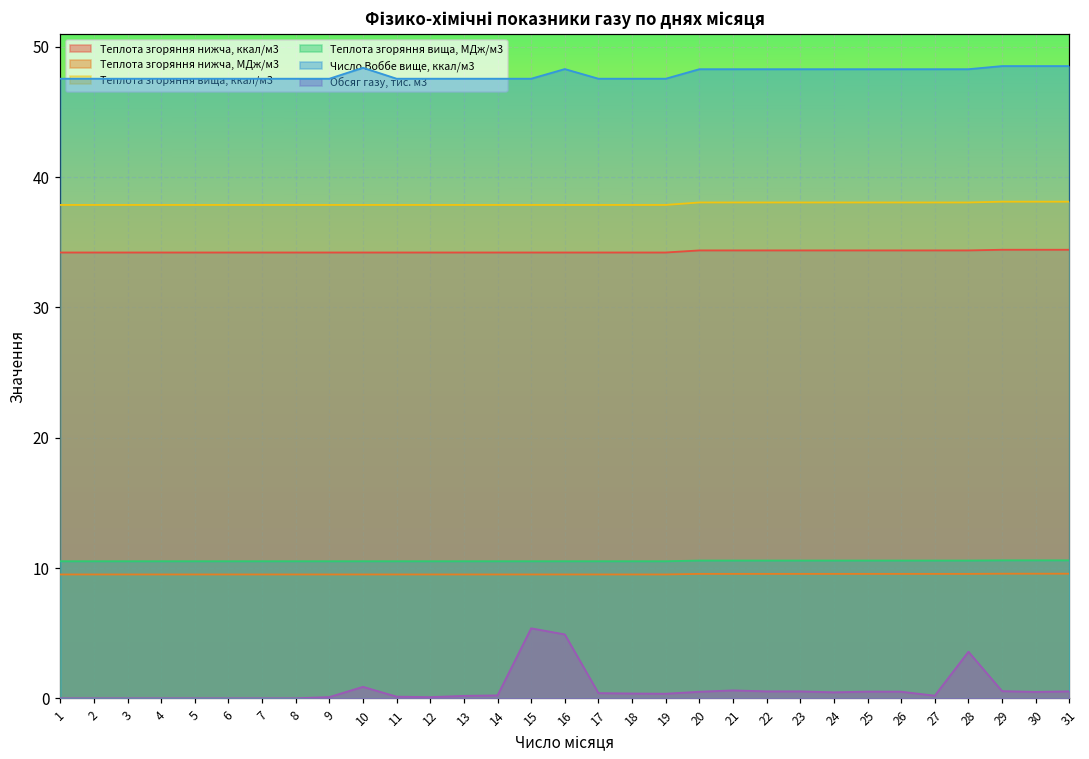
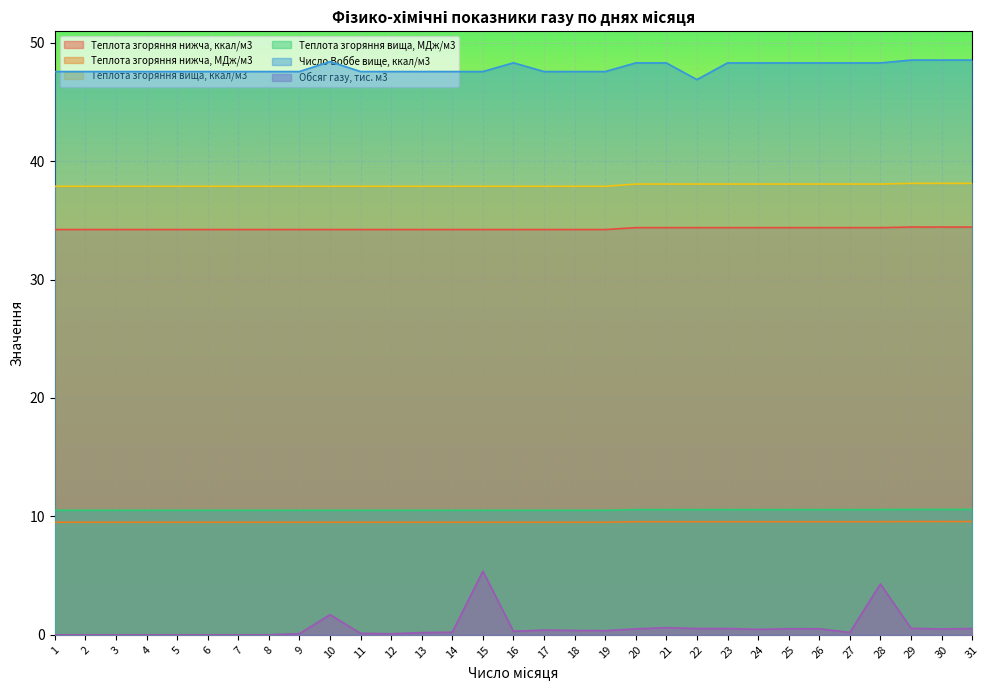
  {
    "Теплота згоряння вища, МДж/м3": {
      "1": 10.5,
      "2": 10.5,
      "3": 10.5,
      "4": 10.5,
      "5": 10.5,
      "6": 10.5,
      "7": 10.5,
      "8": 10.5,
      "9": 10.5,
      "10": 10.5,
      "11": 10.5,
      "12": 10.5,
      "13": 10.5,
      "14": 10.5,
      "15": 10.5,
      "16": 10.5,
      "17": 10.5,
      "18": 10.5,
      "19": 10.5,
      "20": 10.6,
      "21": 10.6,
      "22": 10.6,
      "23": 10.6,
      "24": 10.6,
      "25": 10.6,
      "26": 10.6,
      "27": 10.6,
      "28": 10.6,
      "29": 10.6,
      "30": 10.6,
      "31": 10.6
    },
    "Число Воббе вище, ккал/м3": {
      "1": 47.6,
      "15": 47.6,
      "16": 48.3,
      "17": 47.6,
      "18": 47.6,
      "19": 47.6,
      "20": 48.3,
      "21": 48.3,
-     "22": 48.3,
+     "22": 46.9,
      "23": 48.3,
      "24": 48.3,
      "25": 48.3,
      "26": 48.3,
      "27": 48.3,
      "28": 48.3,
      "29": 48.5,
      "30": 48.5,
      "31": 48.5
    },
    "Обсяг газу, тис. м3": {
      "9": 0.1,
-     "10": 0.9,
+     "10": 1.7,
      "11": 0.1,
      "12": 0.1,
      "13": 0.2,
      "14": 0.2,
      "15": 5.4,
-     "16": 4.9,
+     "16": 0.3,
      "17": 0.4,
      "18": 0.4,
      "19": 0.4,
      "20": 0.5,
      "21": 0.6,
      "22": 0.5,
      "23": 0.5,
      "24": 0.5,
      "25": 0.5,
      "26": 0.5,
      "27": 0.2,
-     "28": 3.6,
+     "28": 4.3,
      "29": 0.6,
      "30": 0.5,
      "31": 0.5
    }
  }
